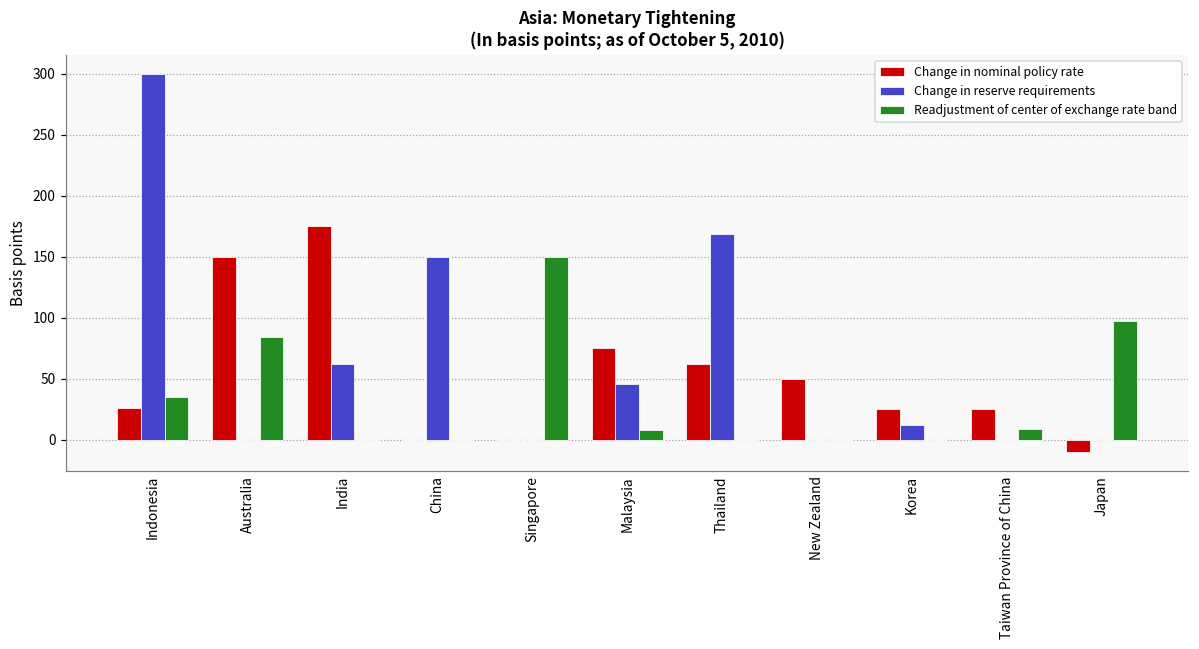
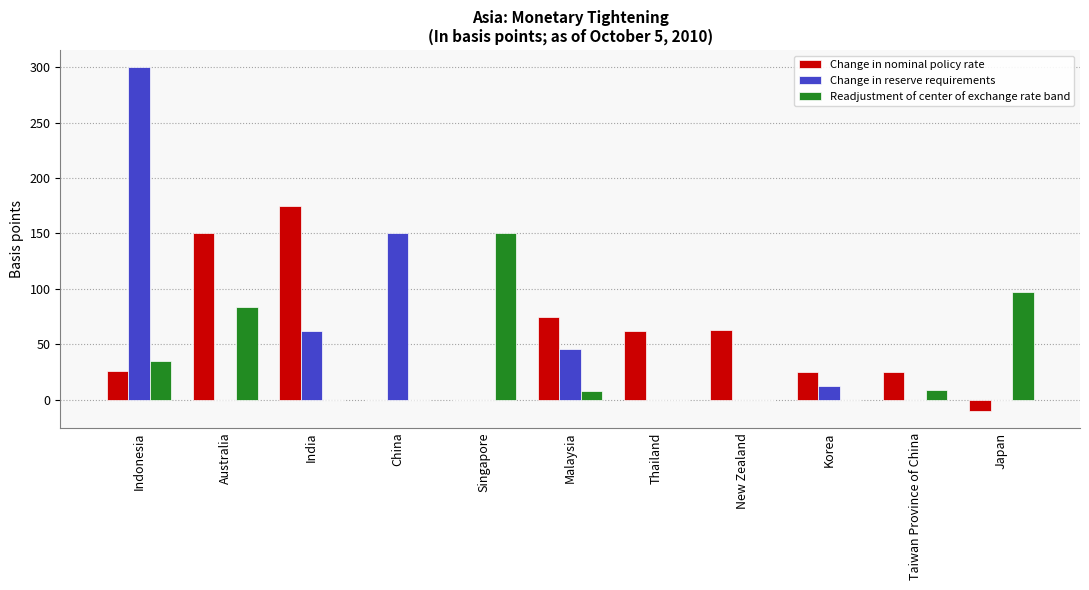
  {
    "Change in nominal policy rate": {
      "Indonesia": 26,
      "Australia": 150,
      "India": 175,
      "China": 0,
      "Singapore": 0,
      "Malaysia": 75,
      "Thailand": 62,
-     "New Zealand": 50,
+     "New Zealand": 63,
      "Korea": 25,
      "Taiwan Province of China": 25,
      "Japan": -10
    },
    "Change in reserve requirements": {
      "Indonesia": 300,
      "Australia": 0,
      "India": 62,
      "China": 150,
      "Singapore": 0,
      "Malaysia": 46,
-     "Thailand": 169,
+     "Thailand": 0,
      "New Zealand": 0,
      "Korea": 12,
      "Taiwan Province of China": 0,
      "Japan": 0
    },
    "Readjustment of center of exchange rate band": {
      "Indonesia": 35,
      "Australia": 84,
      "India": 0,
      "China": 0,
      "Singapore": 150,
      "Malaysia": 8,
      "Thailand": 0,
      "New Zealand": 0,
      "Korea": 0,
      "Taiwan Province of China": 9,
      "Japan": 97
    }
  }
